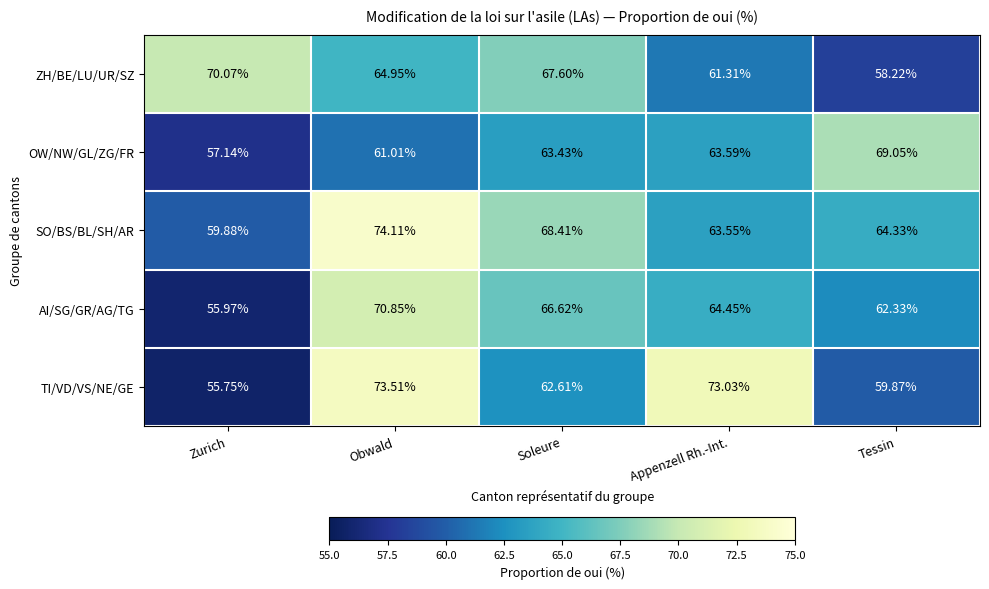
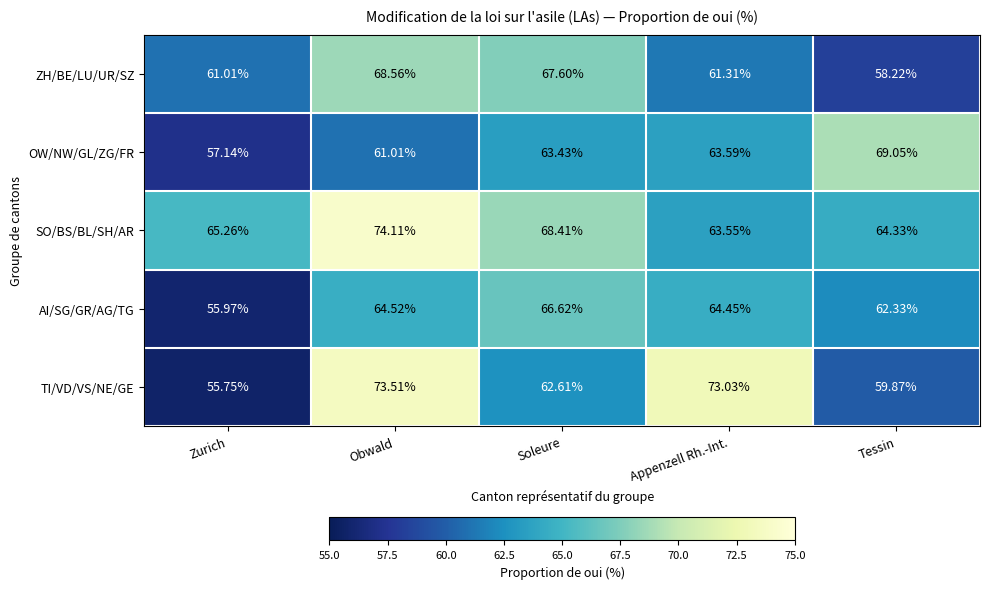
  {
    "ZH/BE/LU/UR/SZ": {
-     "Zurich": "70.07%",
-     "Obwald": "64.95%",
+     "Zurich": "61.01%",
+     "Obwald": "68.56%",
      "Soleure": "67.60%",
      "Appenzell Rh.-Int.": "61.31%",
      "Tessin": "58.22%"
    },
    "OW/NW/GL/ZG/FR": {
      "Zurich": "57.14%",
      "Obwald": "61.01%",
      "Soleure": "63.43%",
      "Appenzell Rh.-Int.": "63.59%",
      "Tessin": "69.05%"
    },
    "SO/BS/BL/SH/AR": {
-     "Zurich": "59.88%",
+     "Zurich": "65.26%",
      "Obwald": "74.11%",
      "Soleure": "68.41%",
      "Appenzell Rh.-Int.": "63.55%",
      "Tessin": "64.33%"
    },
    "AI/SG/GR/AG/TG": {
      "Zurich": "55.97%",
-     "Obwald": "70.85%",
+     "Obwald": "64.52%",
      "Soleure": "66.62%",
      "Appenzell Rh.-Int.": "64.45%",
      "Tessin": "62.33%"
    },
    "TI/VD/VS/NE/GE": {
      "Zurich": "55.75%",
      "Obwald": "73.51%",
      "Soleure": "62.61%",
      "Appenzell Rh.-Int.": "73.03%",
      "Tessin": "59.87%"
    }
  }
